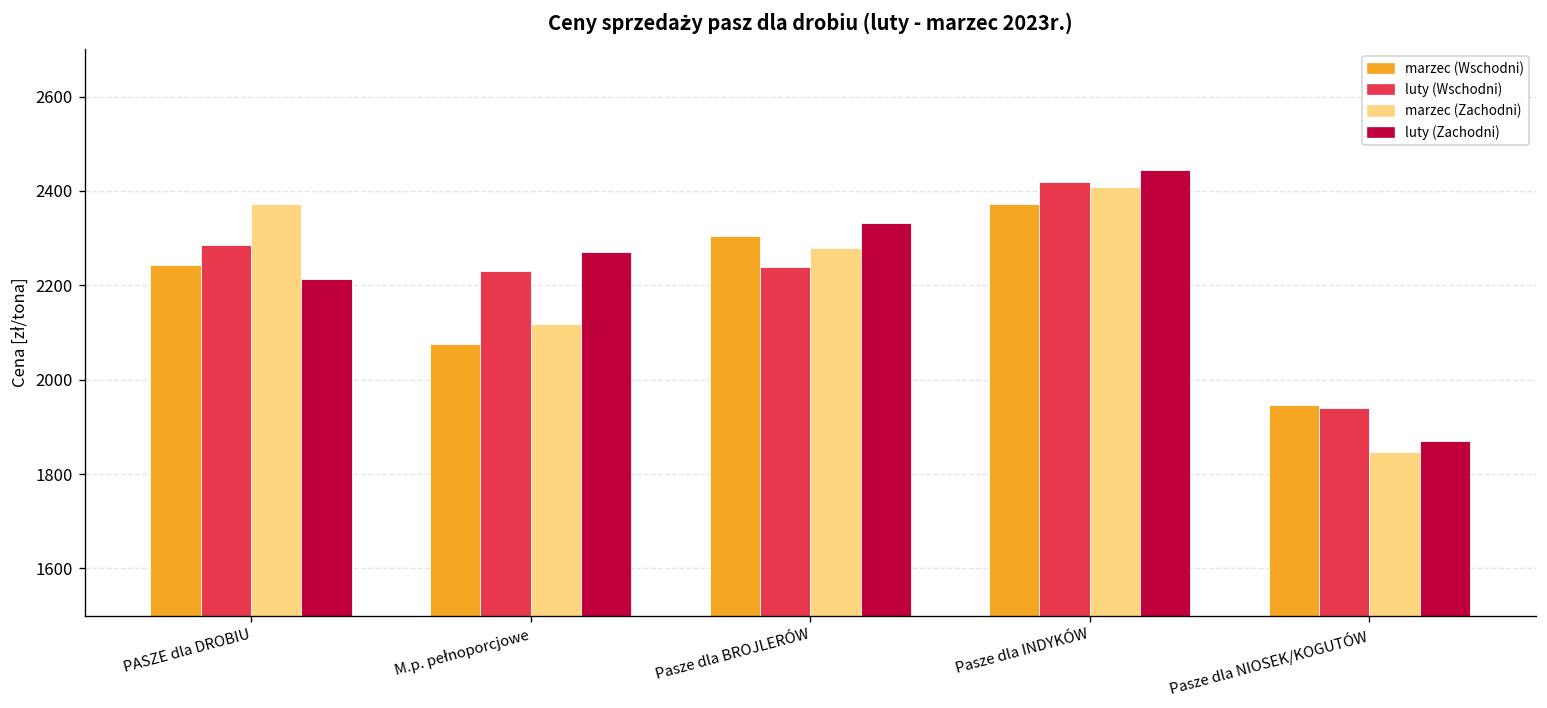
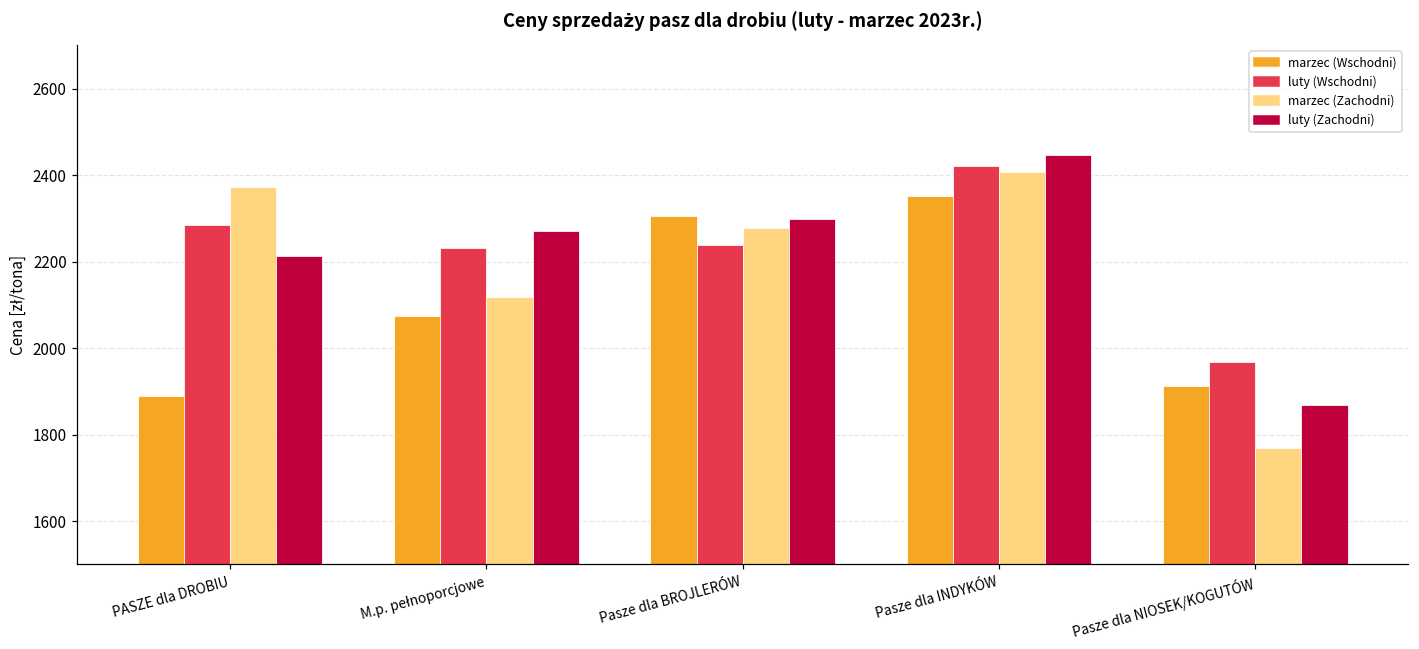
  {
    "marzec (Wschodni)": {
-     "PASZE dla DROBIU": 2240,
+     "PASZE dla DROBIU": 1890,
      "M.p. pełnoporcjowe": 2080,
      "Pasze dla BROJLERÓW": 2300,
-     "Pasze dla INDYKÓW": 2370,
-     "Pasze dla NIOSEK/KOGUTÓW": 1950
+     "Pasze dla INDYKÓW": 2350,
+     "Pasze dla NIOSEK/KOGUTÓW": 1910
    },
    "luty (Wschodni)": {
      "PASZE dla DROBIU": 2290,
      "M.p. pełnoporcjowe": 2230,
      "Pasze dla BROJLERÓW": 2240,
      "Pasze dla INDYKÓW": 2420,
-     "Pasze dla NIOSEK/KOGUTÓW": 1940
+     "Pasze dla NIOSEK/KOGUTÓW": 1970
    },
    "marzec (Zachodni)": {
      "PASZE dla DROBIU": 2370,
      "M.p. pełnoporcjowe": 2120,
      "Pasze dla BROJLERÓW": 2280,
      "Pasze dla INDYKÓW": 2410,
-     "Pasze dla NIOSEK/KOGUTÓW": 1850
+     "Pasze dla NIOSEK/KOGUTÓW": 1770
    },
    "luty (Zachodni)": {
      "PASZE dla DROBIU": 2210,
      "M.p. pełnoporcjowe": 2270,
-     "Pasze dla BROJLERÓW": 2330,
+     "Pasze dla BROJLERÓW": 2300,
      "Pasze dla INDYKÓW": 2450,
      "Pasze dla NIOSEK/KOGUTÓW": 1870
    }
  }
